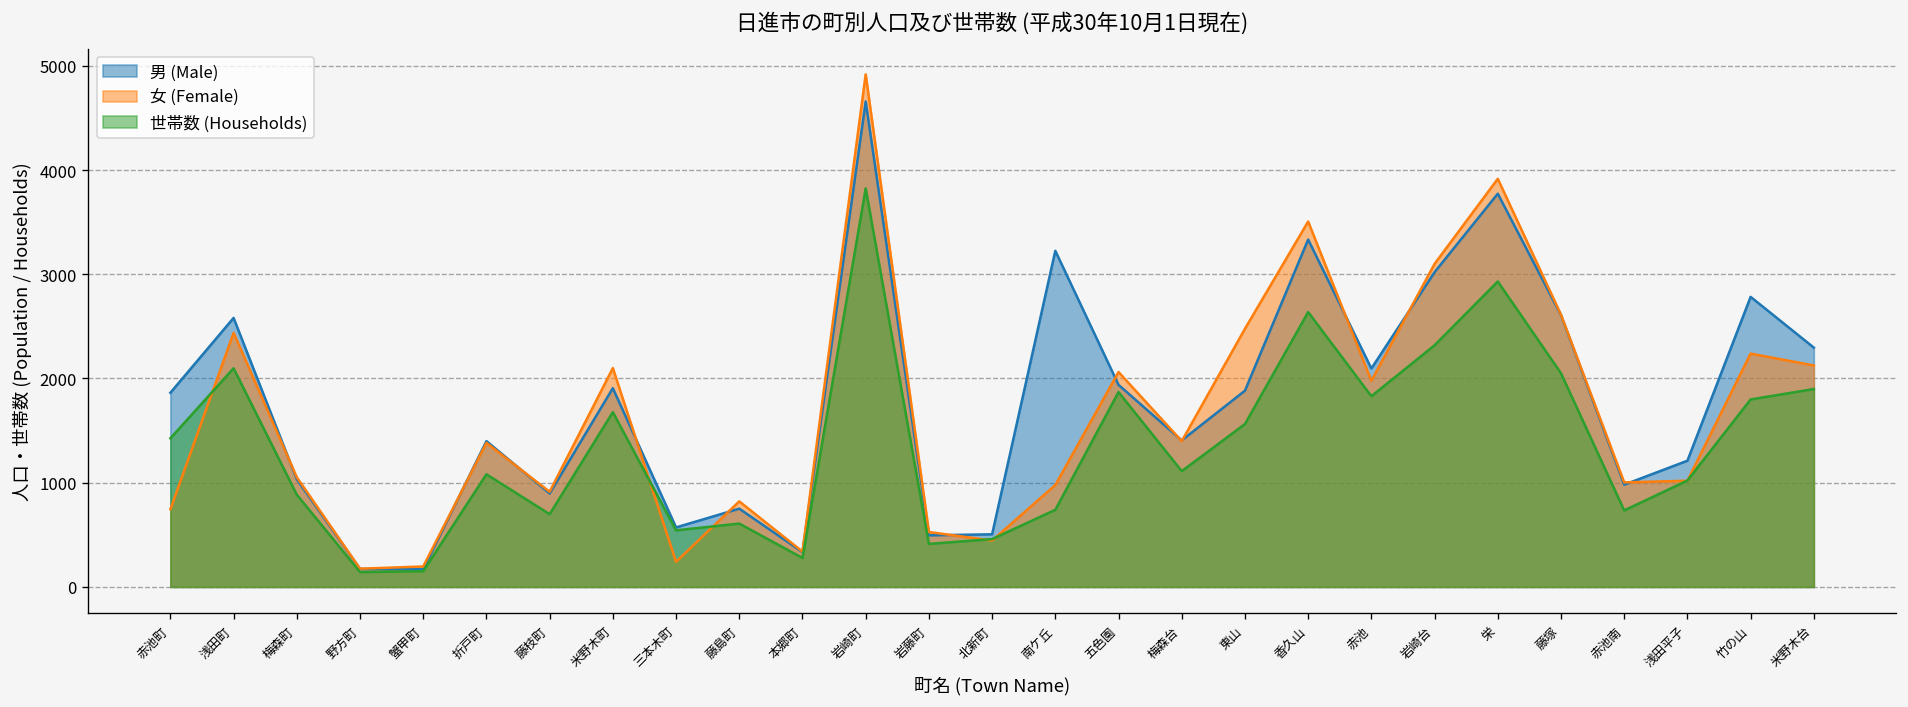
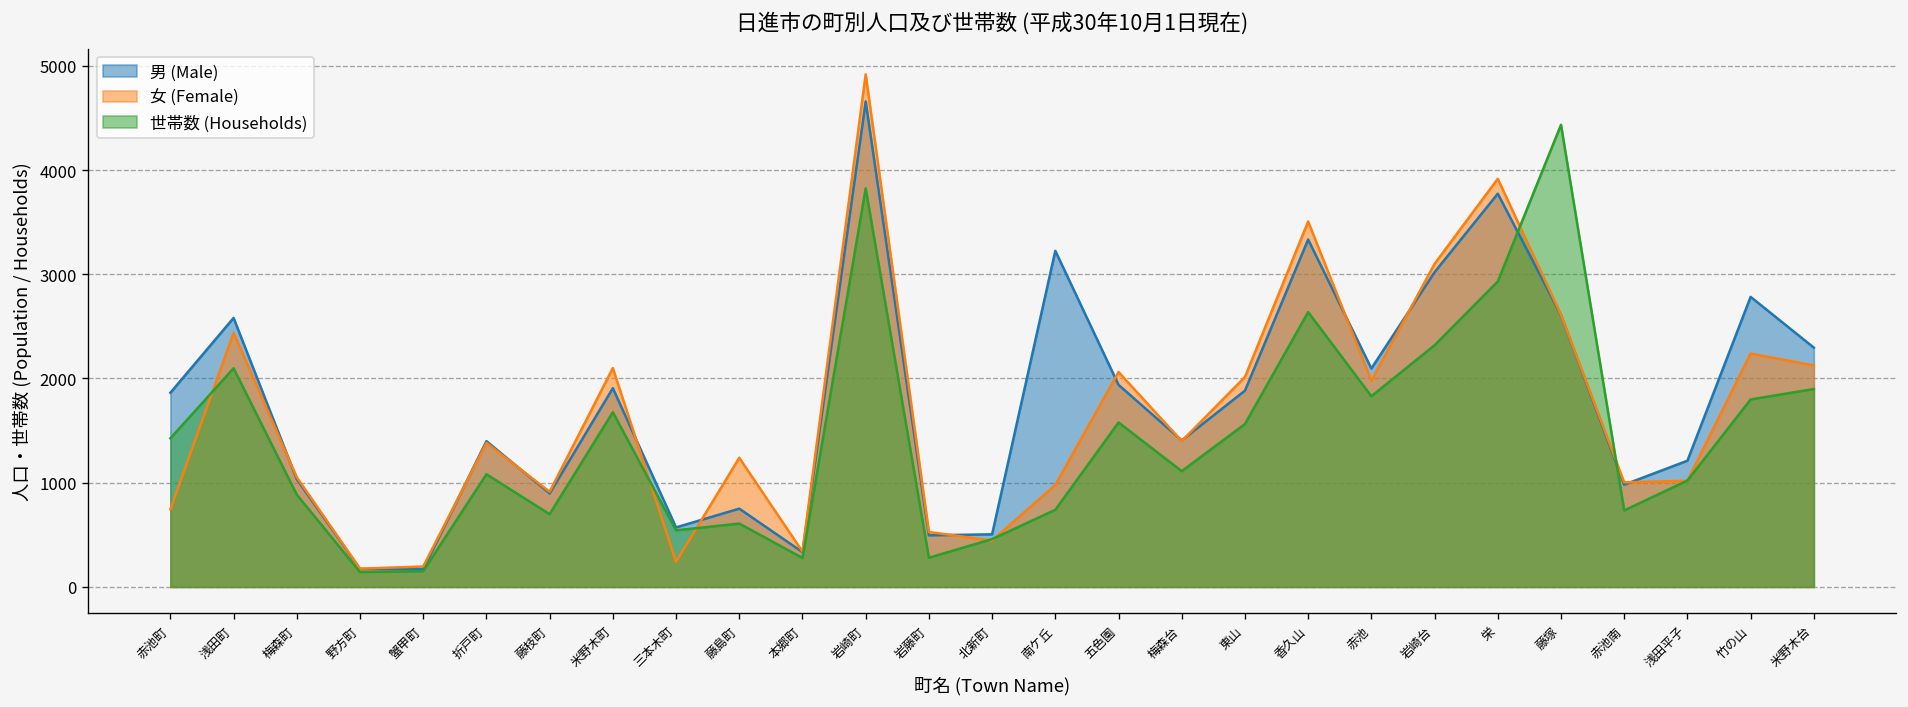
  {
    "男 (Male)": {
      "赤池町": 1900,
      "浅田町": 2600,
      "米野木町": 1900,
      "藤島町": 800,
      "岩崎町": 4700,
      "岩藤町": 500,
      "北新町": 500,
      "南ケ丘": 3200,
      "五色園": 1900,
      "東山": 1900,
      "香久山": 3300,
      "赤池": 2100,
      "岩崎台": 3000,
      "栄": 3800,
      "浅田平子": 1200,
      "竹の山": 2800,
      "米野木台": 2300
    },
    "女 (Female)": {
      "赤池町": 700,
      "浅田町": 2400,
      "米野木町": 2100,
      "三本木町": 200,
-     "藤島町": 800,
+     "藤島町": 1200,
      "岩崎町": 4900,
      "岩藤町": 500,
      "南ケ丘": 1000,
      "五色園": 2100,
-     "東山": 2500,
+     "東山": 2000,
      "香久山": 3500,
      "赤池": 2000,
      "岩崎台": 3100,
      "栄": 3900,
      "竹の山": 2200,
      "米野木台": 2100
    },
    "世帯数 (Households)": {
      "赤池町": 1400,
      "浅田町": 2100,
      "梅森町": 900,
      "野方町": 100,
      "折戸町": 1100,
      "藤枝町": 700,
      "米野木町": 1700,
      "藤島町": 600,
      "本郷町": 300,
      "岩崎町": 3800,
-     "岩藤町": 400,
+     "岩藤町": 300,
      "南ケ丘": 700,
-     "五色園": 1900,
+     "五色園": 1600,
      "梅森台": 1100,
      "東山": 1600,
      "香久山": 2600,
      "赤池": 1800,
      "岩崎台": 2300,
      "栄": 2900,
-     "藤塚": 2100,
+     "藤塚": 4400,
      "赤池南": 700,
      "竹の山": 1800,
      "米野木台": 1900
    }
  }
